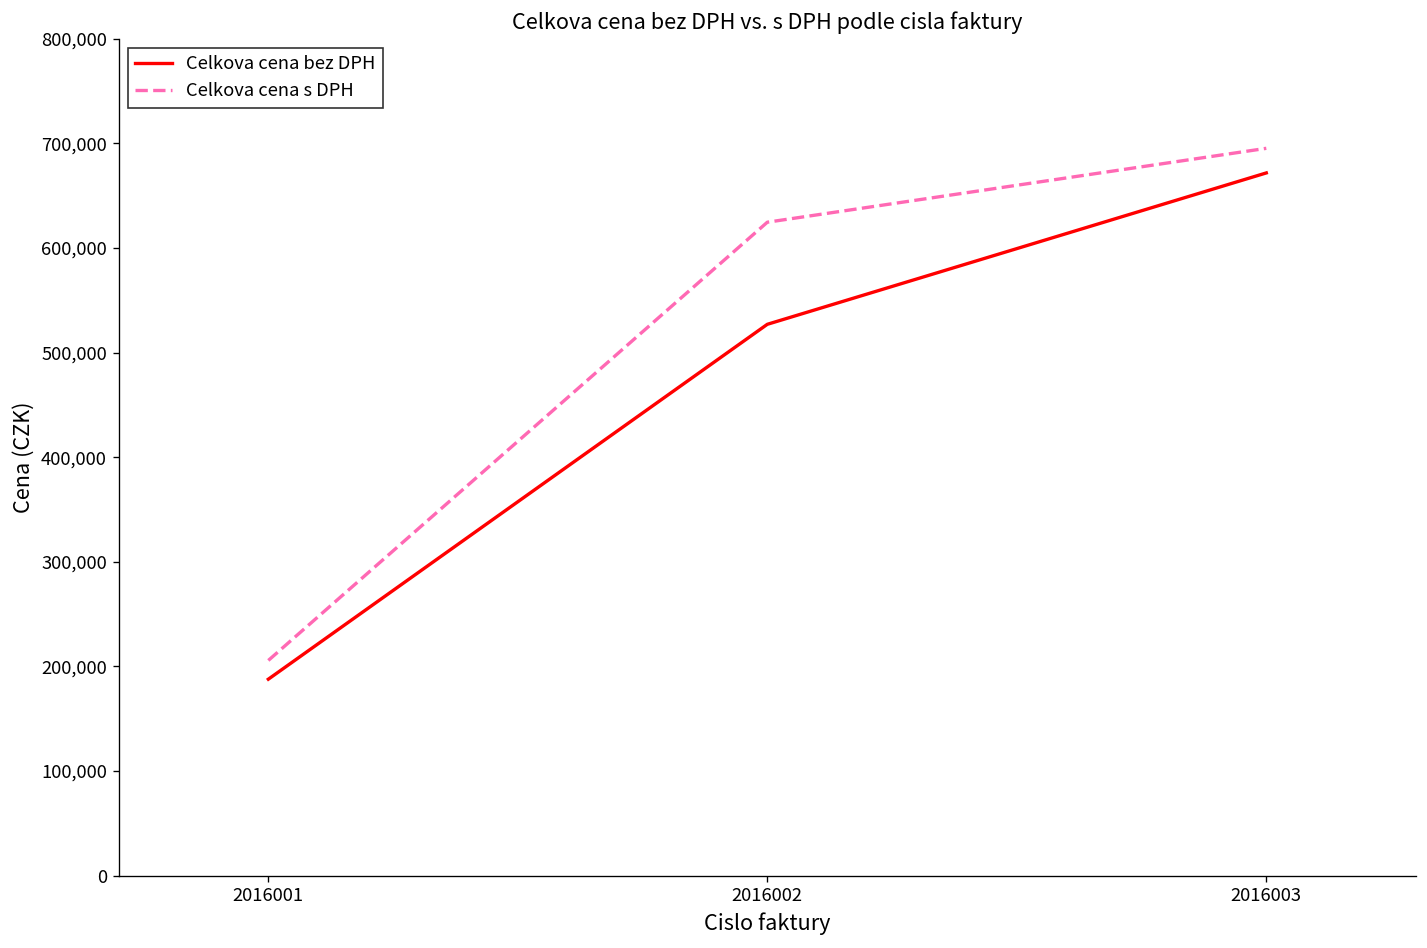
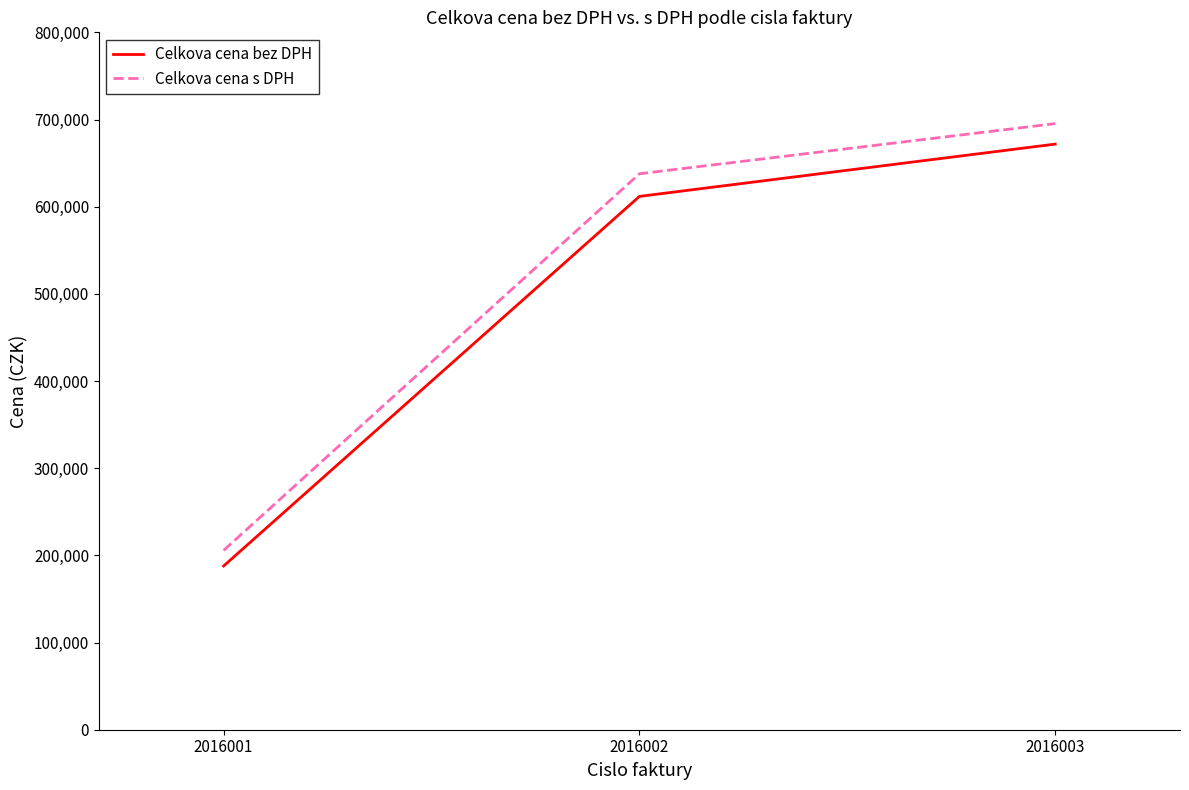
  {
    "Celkova cena bez DPH": {
      "2016001": "190,000",
-     "2016002": "530,000",
+     "2016002": "610,000",
      "2016003": "670,000"
    },
    "Celkova cena s DPH": {
      "2016001": "210,000",
-     "2016002": "620,000",
+     "2016002": "640,000",
      "2016003": "700,000"
    }
  }
